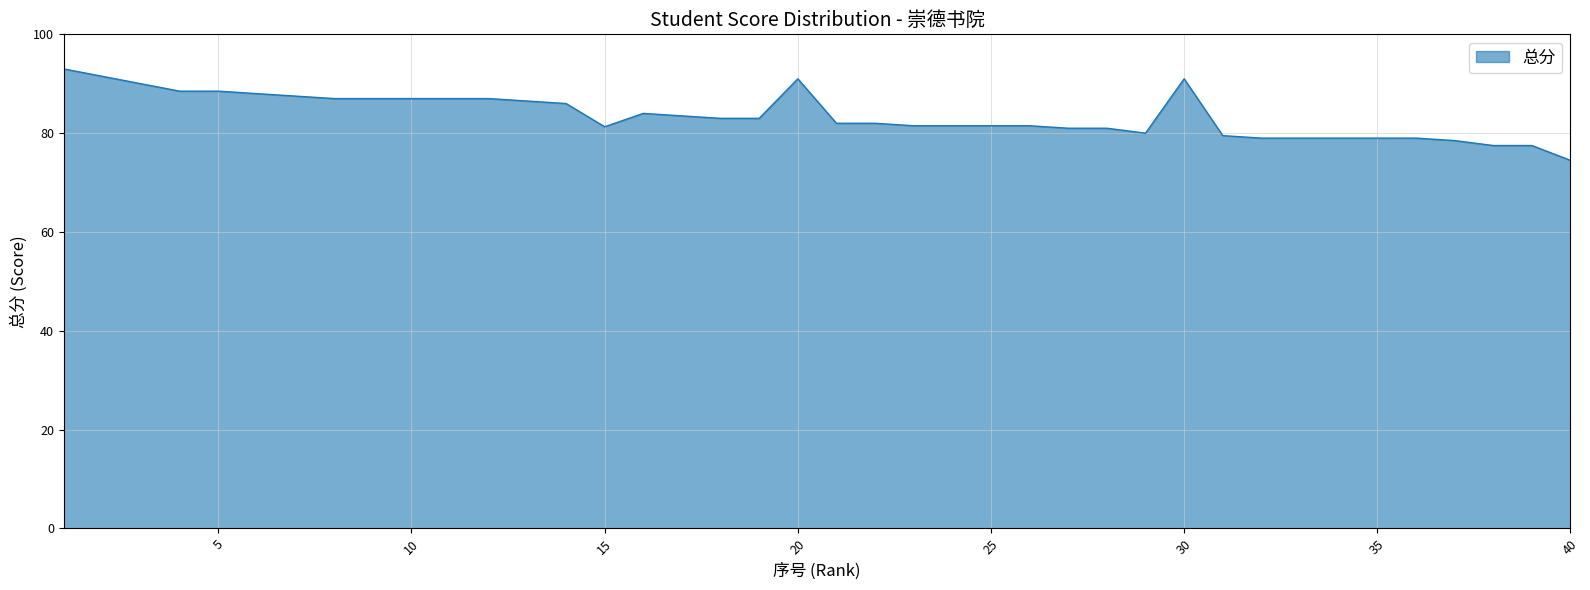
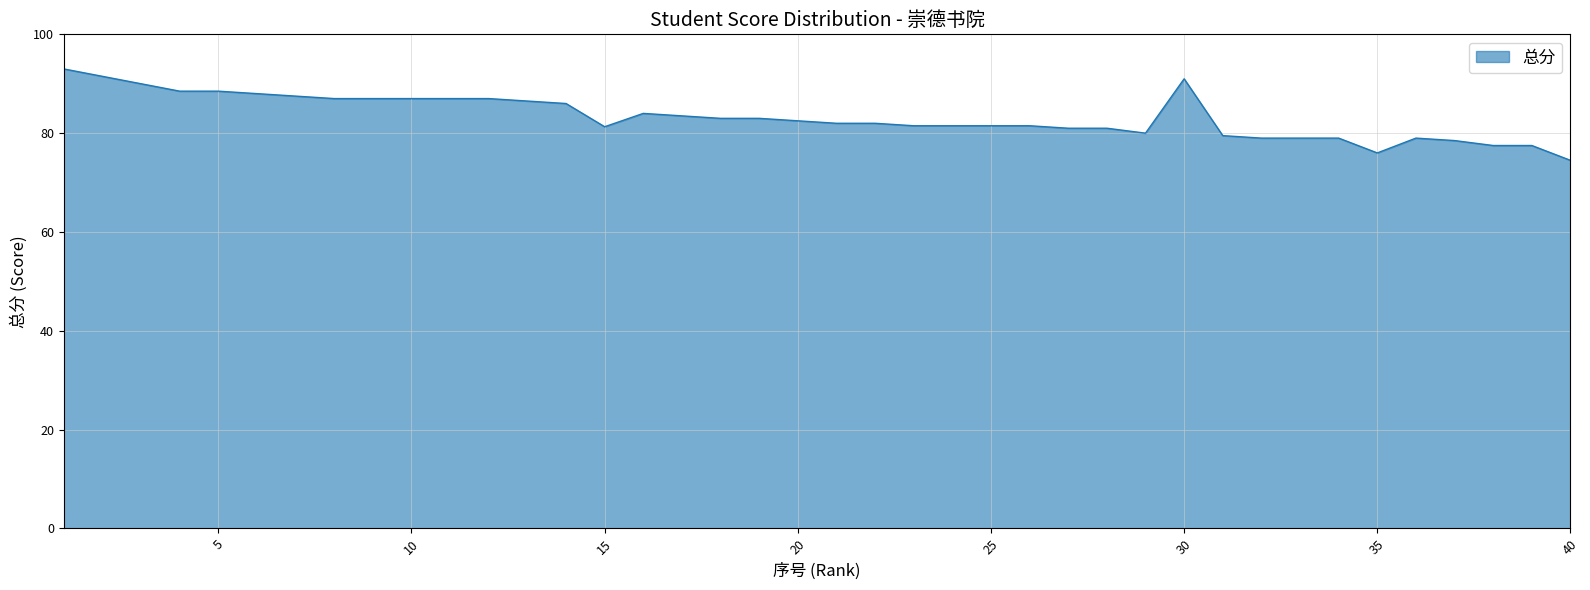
  {
    "5": 89,
    "10": 87,
    "15": 81,
-   "20": 91,
+   "20": 83,
    "25": 82,
    "30": 91,
-   "35": 79,
+   "35": 76,
    "40": 75
  }
